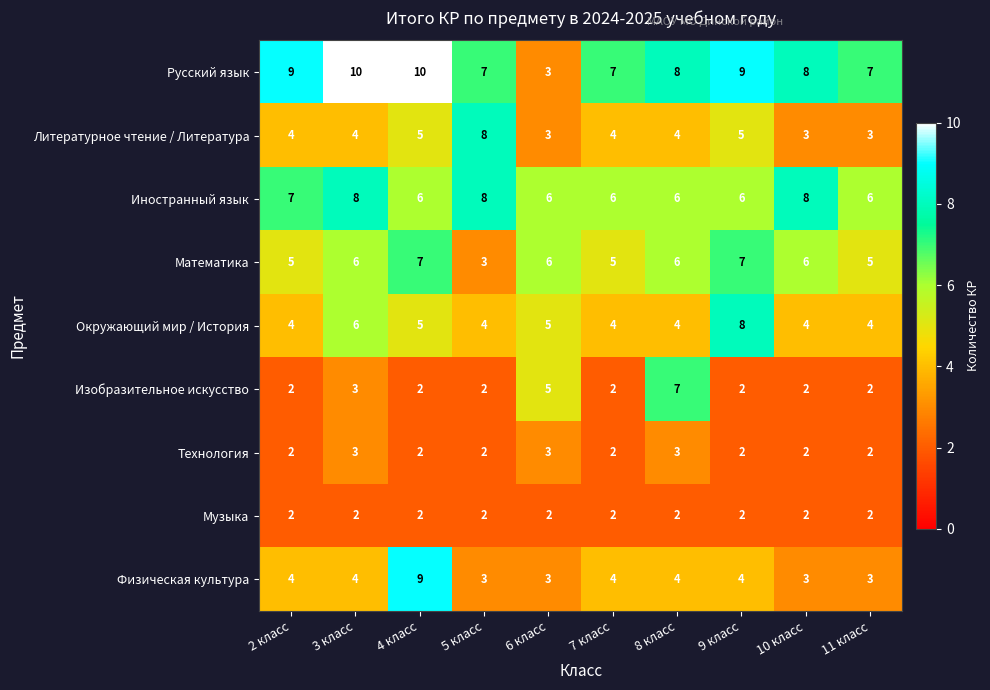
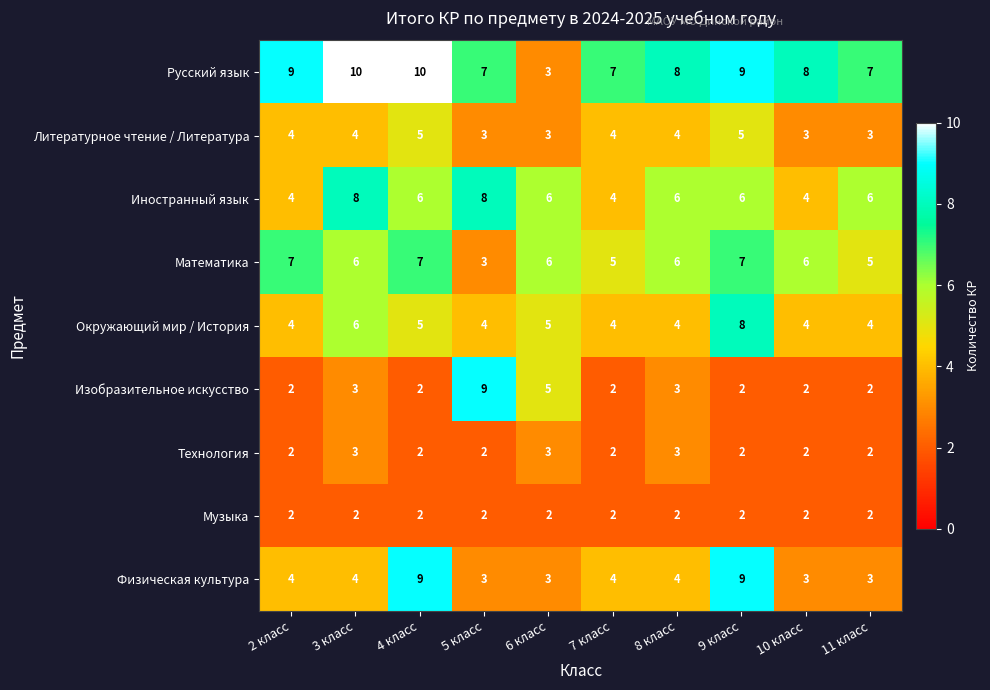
  {
    "Русский язык": {
      "2 класс": 9,
      "3 класс": 10,
      "4 класс": 10,
      "5 класс": 7,
      "6 класс": 3,
      "7 класс": 7,
      "8 класс": 8,
      "9 класс": 9,
      "10 класс": 8,
      "11 класс": 7
    },
    "Литературное чтение / Литература": {
      "2 класс": 4,
      "3 класс": 4,
      "4 класс": 5,
-     "5 класс": 8,
+     "5 класс": 3,
      "6 класс": 3,
      "7 класс": 4,
      "8 класс": 4,
      "9 класс": 5,
      "10 класс": 3,
      "11 класс": 3
    },
    "Иностранный язык": {
-     "2 класс": 7,
+     "2 класс": 4,
      "3 класс": 8,
      "4 класс": 6,
      "5 класс": 8,
      "6 класс": 6,
-     "7 класс": 6,
+     "7 класс": 4,
      "8 класс": 6,
      "9 класс": 6,
-     "10 класс": 8,
+     "10 класс": 4,
      "11 класс": 6
    },
    "Математика": {
-     "2 класс": 5,
+     "2 класс": 7,
      "3 класс": 6,
      "4 класс": 7,
      "5 класс": 3,
      "6 класс": 6,
      "7 класс": 5,
      "8 класс": 6,
      "9 класс": 7,
      "10 класс": 6,
      "11 класс": 5
    },
    "Окружающий мир / История": {
      "2 класс": 4,
      "3 класс": 6,
      "4 класс": 5,
      "5 класс": 4,
      "6 класс": 5,
      "7 класс": 4,
      "8 класс": 4,
      "9 класс": 8,
      "10 класс": 4,
      "11 класс": 4
    },
    "Изобразительное искусство": {
      "2 класс": 2,
      "3 класс": 3,
      "4 класс": 2,
-     "5 класс": 2,
+     "5 класс": 9,
      "6 класс": 5,
      "7 класс": 2,
-     "8 класс": 7,
+     "8 класс": 3,
      "9 класс": 2,
      "10 класс": 2,
      "11 класс": 2
    },
    "Технология": {
      "2 класс": 2,
      "3 класс": 3,
      "4 класс": 2,
      "5 класс": 2,
      "6 класс": 3,
      "7 класс": 2,
      "8 класс": 3,
      "9 класс": 2,
      "10 класс": 2,
      "11 класс": 2
    },
    "Музыка": {
      "2 класс": 2,
      "3 класс": 2,
      "4 класс": 2,
      "5 класс": 2,
      "6 класс": 2,
      "7 класс": 2,
      "8 класс": 2,
      "9 класс": 2,
      "10 класс": 2,
      "11 класс": 2
    },
    "Физическая культура": {
      "2 класс": 4,
      "3 класс": 4,
      "4 класс": 9,
      "5 класс": 3,
      "6 класс": 3,
      "7 класс": 4,
      "8 класс": 4,
-     "9 класс": 4,
+     "9 класс": 9,
      "10 класс": 3,
      "11 класс": 3
    }
  }
